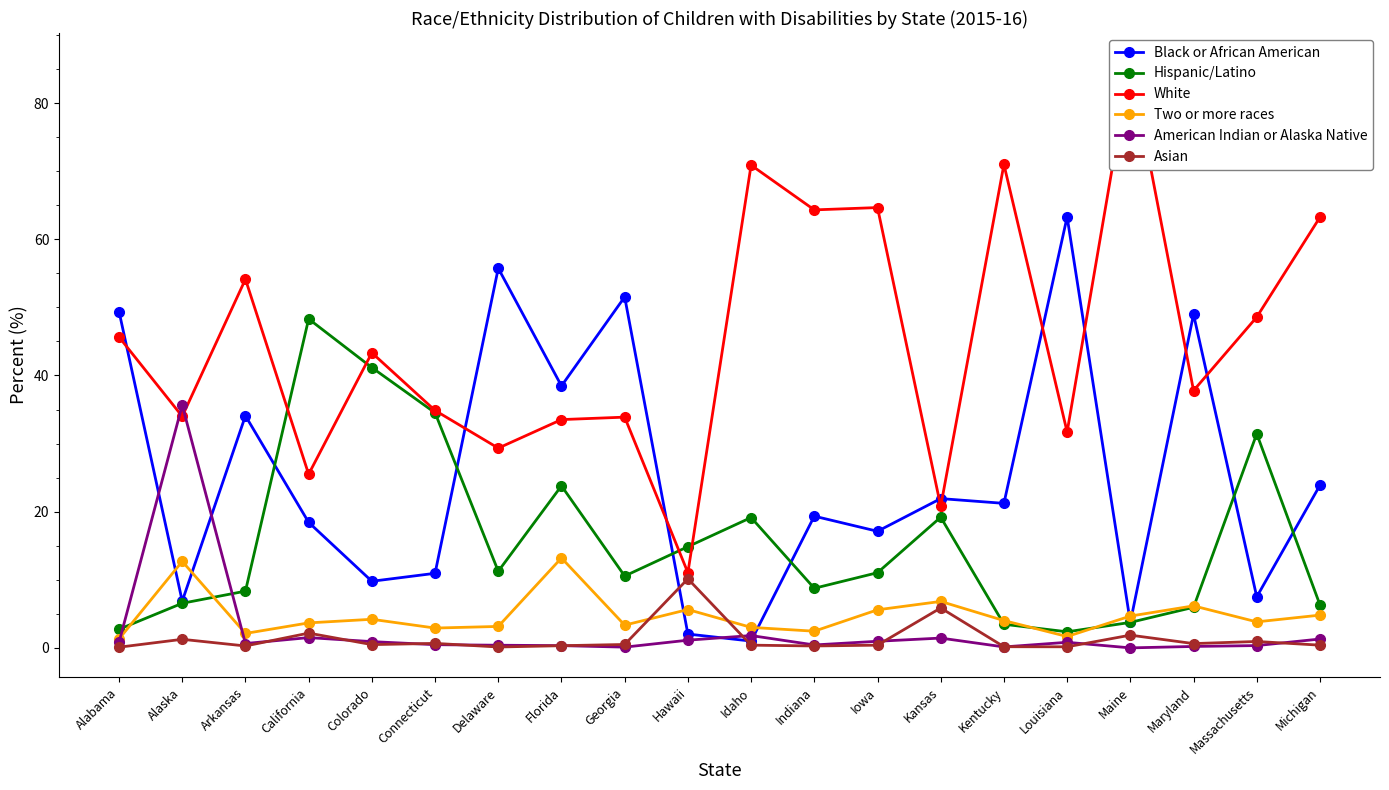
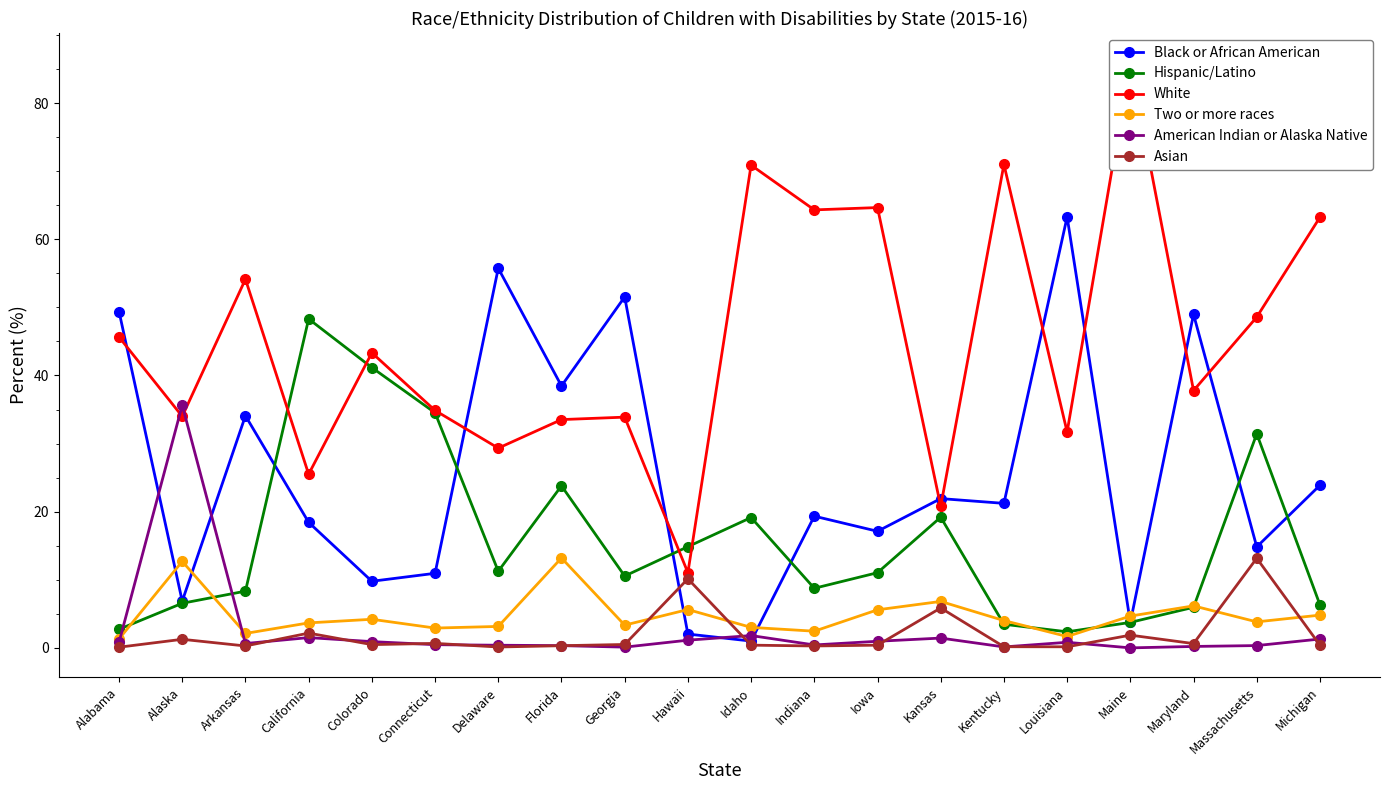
  {
    "Black or African American": {
      "Alabama": 49,
      "Arkansas": 34,
      "California": 18,
      "Colorado": 10,
      "Connecticut": 11,
      "Delaware": 56,
      "Florida": 38,
      "Georgia": 52,
      "Hawaii": 2,
      "Idaho": 1,
      "Indiana": 19,
      "Iowa": 17,
      "Kansas": 22,
      "Kentucky": 21,
      "Louisiana": 63,
      "Maryland": 49,
-     "Massachusetts": 7,
+     "Massachusetts": 15,
      "Michigan": 24
    },
    "Hispanic/Latino": {
      "Alabama": 3,
      "Arkansas": 8,
      "California": 48,
      "Colorado": 41,
      "Delaware": 11,
      "Florida": 24,
      "Georgia": 11,
      "Hawaii": 15,
      "Idaho": 19,
      "Indiana": 9,
      "Iowa": 11,
      "Kansas": 19,
      "Kentucky": 3,
      "Louisiana": 2,
      "Massachusetts": 31,
      "Michigan": 6
    },
    "White": {
      "Alabama": 46,
      "Alaska": 34,
      "Arkansas": 54,
      "California": 26,
      "Colorado": 43,
      "Delaware": 29,
      "Florida": 34,
      "Georgia": 34,
      "Hawaii": 11,
      "Idaho": 71,
      "Indiana": 64,
      "Iowa": 65,
      "Kansas": 21,
      "Kentucky": 71,
      "Louisiana": 32,
      "Maryland": 38,
      "Massachusetts": 49,
      "Michigan": 63
    },
    "Two or more races": {
      "Alabama": 1,
      "Alaska": 13,
      "Arkansas": 2,
      "California": 4,
      "Colorado": 4,
      "Connecticut": 3,
      "Delaware": 3,
      "Florida": 13,
      "Georgia": 3,
      "Hawaii": 6,
      "Idaho": 3,
      "Indiana": 2,
      "Iowa": 6,
      "Kansas": 7,
      "Kentucky": 4,
      "Louisiana": 2,
      "Maine": 5,
      "Massachusetts": 4,
      "Michigan": 5
    },
    "American Indian or Alaska Native": {
      "Alabama": 1,
      "Alaska": 36,
      "California": 2,
      "Colorado": 1,
      "Georgia": 0,
      "Hawaii": 1,
      "Idaho": 2,
      "Iowa": 1,
      "Kansas": 1,
      "Louisiana": 1,
      "Maine": 0,
      "Maryland": 0,
      "Massachusetts": 0,
      "Michigan": 1
    },
    "Asian": {
      "Alabama": 0,
      "Alaska": 1,
      "California": 2,
      "Colorado": 0,
      "Georgia": 1,
      "Hawaii": 10,
      "Idaho": 0,
      "Iowa": 0,
      "Kansas": 6,
      "Louisiana": 0,
      "Maine": 2,
      "Maryland": 1,
-     "Massachusetts": 1,
+     "Massachusetts": 13,
      "Michigan": 0
    }
  }
